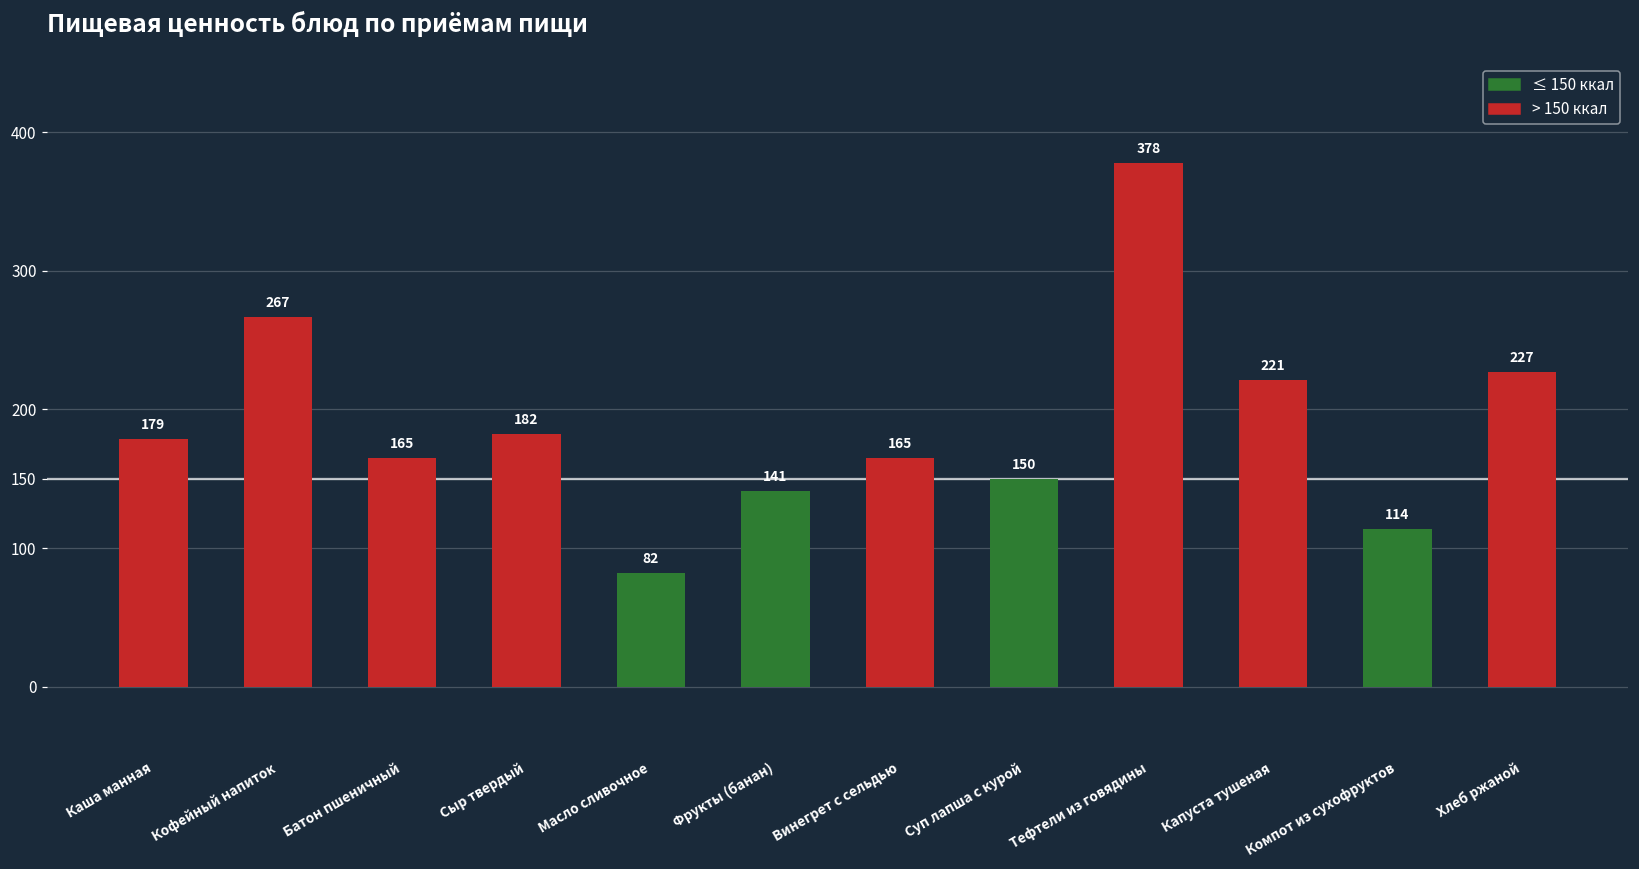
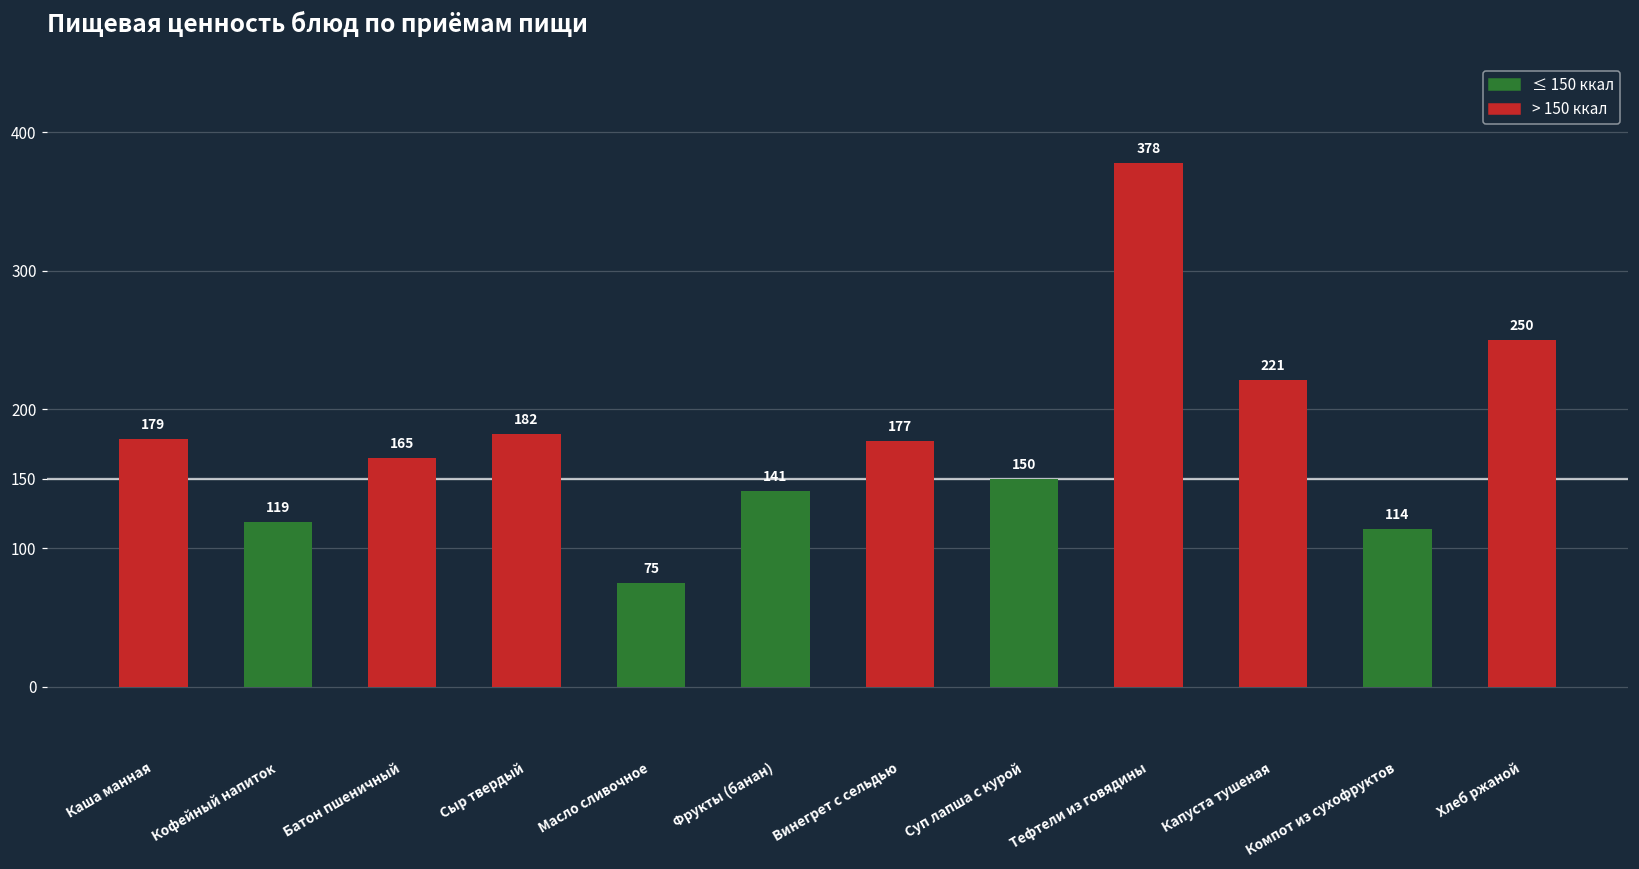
  {
    "Каша манная": 179,
-   "Кофейный напиток": 267,
+   "Кофейный напиток": 119,
    "Батон пшеничный": 165,
    "Сыр твердый": 182,
-   "Масло сливочное": 82,
+   "Масло сливочное": 75,
    "Фрукты (банан)": 141,
-   "Винегрет с сельдью": 165,
+   "Винегрет с сельдью": 177,
    "Суп лапша с курой": 150,
    "Тефтели из говядины": 378,
    "Капуста тушеная": 221,
    "Компот из сухофруктов": 114,
-   "Хлеб ржаной": 227
+   "Хлеб ржаной": 250
  }
